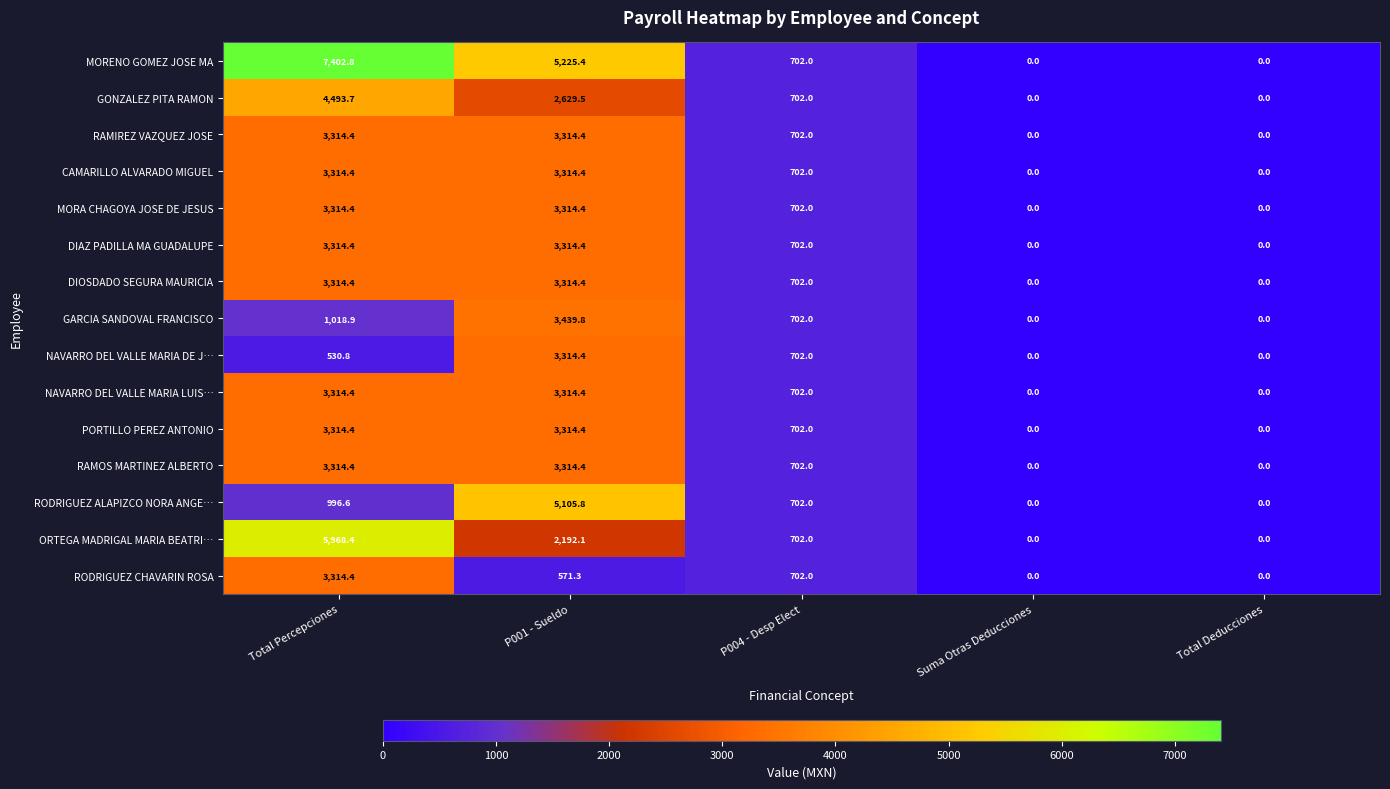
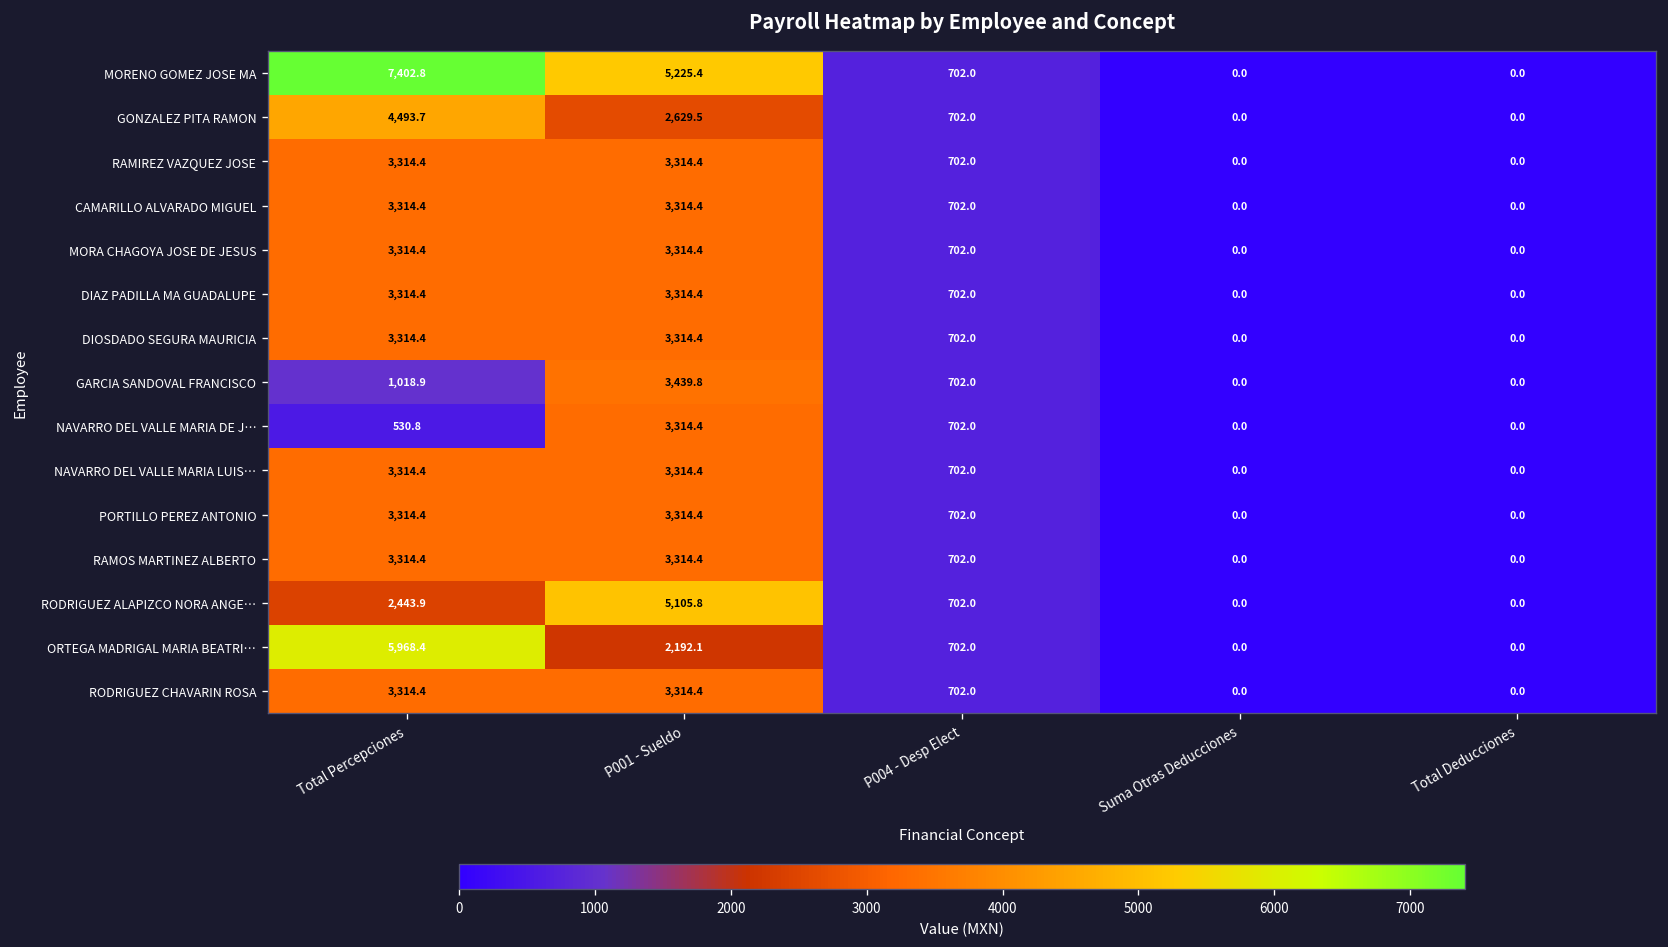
  {
    "MORENO GOMEZ JOSE MA": {
      "Total Percepciones": "7,402.8",
      "P001 - Sueldo": "5,225.4",
      "P004 - Desp Elect": "702.0",
      "Suma Otras Deducciones": "0.0",
      "Total Deducciones": "0.0"
    },
    "GONZALEZ PITA RAMON": {
      "Total Percepciones": "4,493.7",
      "P001 - Sueldo": "2,629.5",
      "P004 - Desp Elect": "702.0",
      "Suma Otras Deducciones": "0.0",
      "Total Deducciones": "0.0"
    },
    "RAMIREZ VAZQUEZ JOSE": {
      "Total Percepciones": "3,314.4",
      "P001 - Sueldo": "3,314.4",
      "P004 - Desp Elect": "702.0",
      "Suma Otras Deducciones": "0.0",
      "Total Deducciones": "0.0"
    },
    "CAMARILLO ALVARADO MIGUEL": {
      "Total Percepciones": "3,314.4",
      "P001 - Sueldo": "3,314.4",
      "P004 - Desp Elect": "702.0",
      "Suma Otras Deducciones": "0.0",
      "Total Deducciones": "0.0"
    },
    "MORA CHAGOYA JOSE DE JESUS": {
      "Total Percepciones": "3,314.4",
      "P001 - Sueldo": "3,314.4",
      "P004 - Desp Elect": "702.0",
      "Suma Otras Deducciones": "0.0",
      "Total Deducciones": "0.0"
    },
    "DIAZ PADILLA MA GUADALUPE": {
      "Total Percepciones": "3,314.4",
      "P001 - Sueldo": "3,314.4",
      "P004 - Desp Elect": "702.0",
      "Suma Otras Deducciones": "0.0",
      "Total Deducciones": "0.0"
    },
    "DIOSDADO SEGURA MAURICIA": {
      "Total Percepciones": "3,314.4",
      "P001 - Sueldo": "3,314.4",
      "P004 - Desp Elect": "702.0",
      "Suma Otras Deducciones": "0.0",
      "Total Deducciones": "0.0"
    },
    "GARCIA SANDOVAL FRANCISCO": {
      "Total Percepciones": "1,018.9",
      "P001 - Sueldo": "3,439.8",
      "P004 - Desp Elect": "702.0",
      "Suma Otras Deducciones": "0.0",
      "Total Deducciones": "0.0"
    },
    "NAVARRO DEL VALLE MARIA DE J…": {
      "Total Percepciones": "530.8",
      "P001 - Sueldo": "3,314.4",
      "P004 - Desp Elect": "702.0",
      "Suma Otras Deducciones": "0.0",
      "Total Deducciones": "0.0"
    },
    "NAVARRO DEL VALLE MARIA LUIS…": {
      "Total Percepciones": "3,314.4",
      "P001 - Sueldo": "3,314.4",
      "P004 - Desp Elect": "702.0",
      "Suma Otras Deducciones": "0.0",
      "Total Deducciones": "0.0"
    },
    "PORTILLO PEREZ ANTONIO": {
      "Total Percepciones": "3,314.4",
      "P001 - Sueldo": "3,314.4",
      "P004 - Desp Elect": "702.0",
      "Suma Otras Deducciones": "0.0",
      "Total Deducciones": "0.0"
    },
    "RAMOS MARTINEZ ALBERTO": {
      "Total Percepciones": "3,314.4",
      "P001 - Sueldo": "3,314.4",
      "P004 - Desp Elect": "702.0",
      "Suma Otras Deducciones": "0.0",
      "Total Deducciones": "0.0"
    },
    "RODRIGUEZ ALAPIZCO NORA ANGE…": {
-     "Total Percepciones": "996.6",
+     "Total Percepciones": "2,443.9",
      "P001 - Sueldo": "5,105.8",
      "P004 - Desp Elect": "702.0",
      "Suma Otras Deducciones": "0.0",
      "Total Deducciones": "0.0"
    },
    "ORTEGA MADRIGAL MARIA BEATRI…": {
      "Total Percepciones": "5,968.4",
      "P001 - Sueldo": "2,192.1",
      "P004 - Desp Elect": "702.0",
      "Suma Otras Deducciones": "0.0",
      "Total Deducciones": "0.0"
    },
    "RODRIGUEZ CHAVARIN ROSA": {
      "Total Percepciones": "3,314.4",
-     "P001 - Sueldo": "571.3",
+     "P001 - Sueldo": "3,314.4",
      "P004 - Desp Elect": "702.0",
      "Suma Otras Deducciones": "0.0",
      "Total Deducciones": "0.0"
    }
  }
